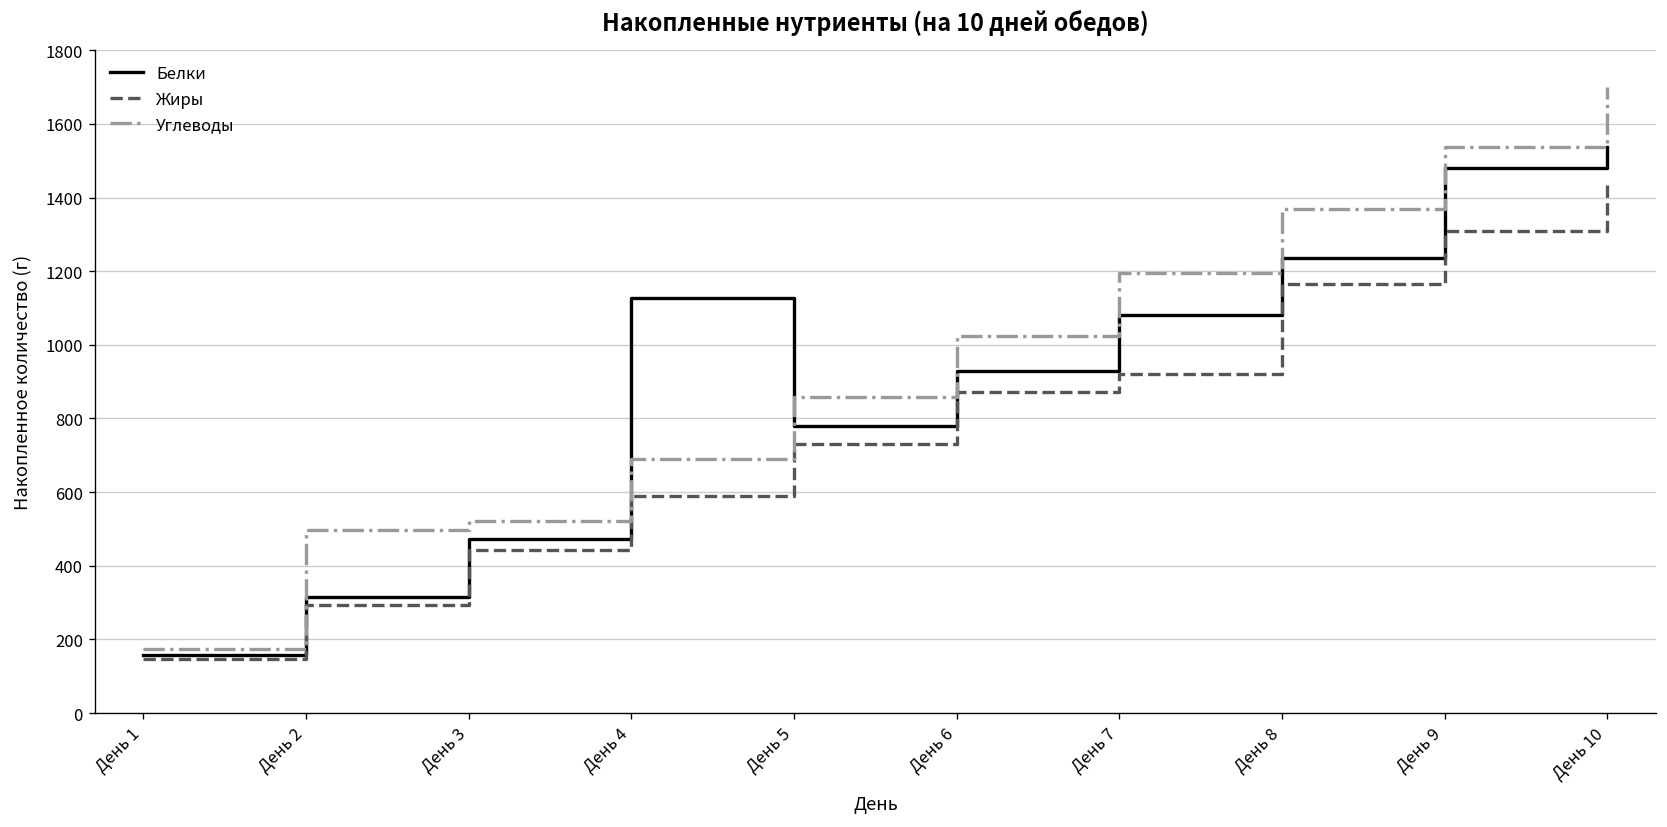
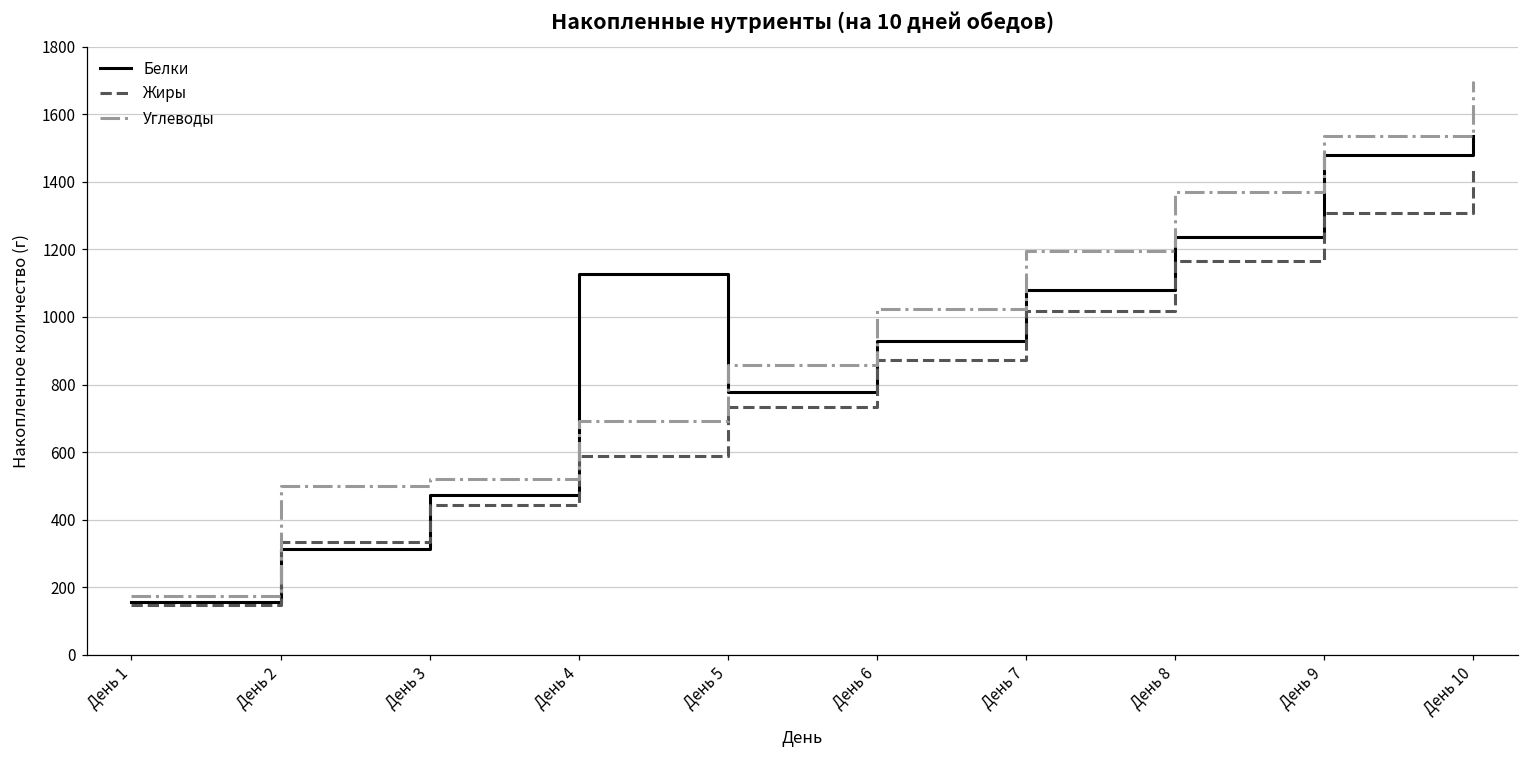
  {
    "Белки": {
      "День 1": 160,
      "День 2": 310,
      "День 3": 470,
      "День 4": 1130,
      "День 5": 780,
      "День 6": 930,
      "День 7": 1080,
      "День 8": 1240,
      "День 9": 1480,
      "День 10": 1540
    },
    "Жиры": {
      "День 1": 150,
-     "День 2": 290,
+     "День 2": 330,
      "День 3": 440,
      "День 4": 590,
      "День 5": 730,
      "День 6": 870,
-     "День 7": 920,
+     "День 7": 1020,
      "День 8": 1170,
      "День 9": 1310,
      "День 10": 1450
    },
    "Углеводы": {
      "День 1": 170,
      "День 2": 500,
      "День 3": 520,
      "День 4": 690,
      "День 5": 860,
      "День 6": 1020,
      "День 7": 1200,
      "День 8": 1370,
      "День 9": 1540,
      "День 10": 1700
    }
  }
